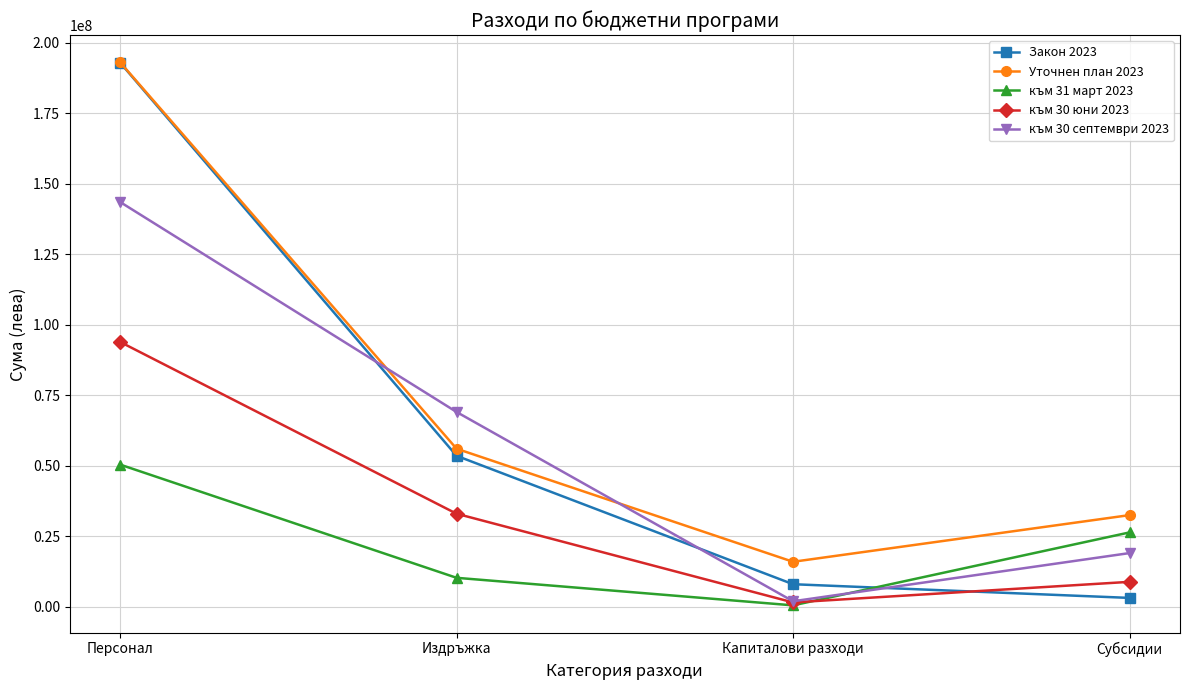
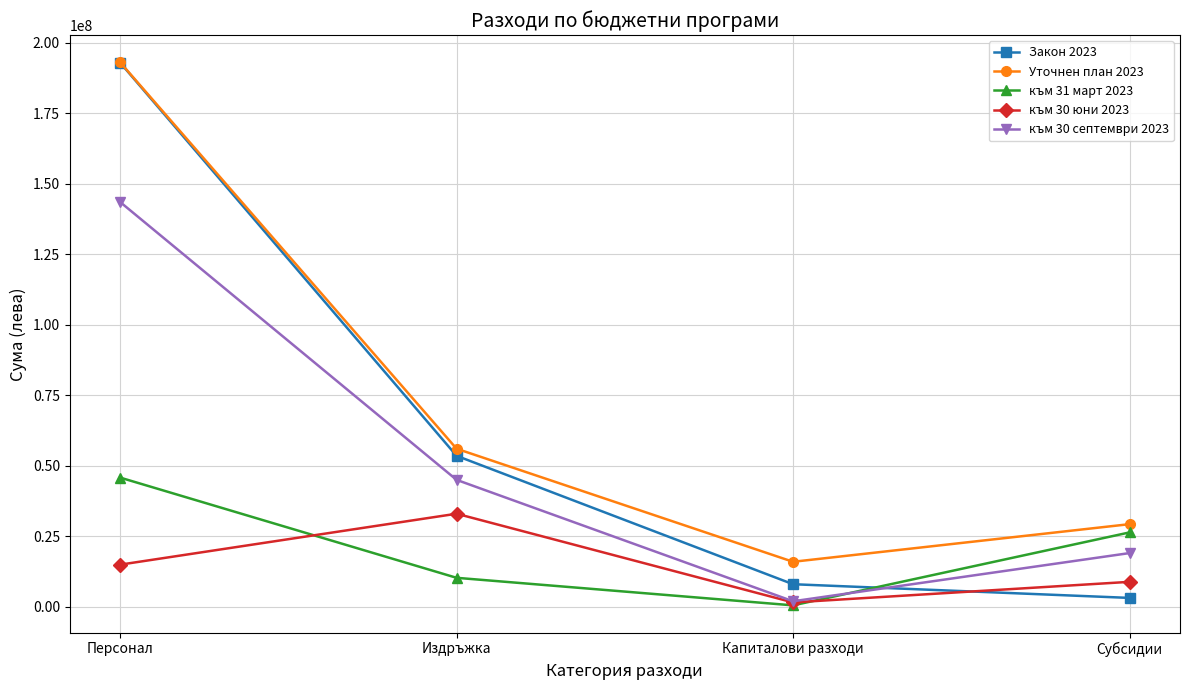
  {
    "Закон 2023": {
      "Издръжка": 54000000,
      "Капиталови разходи": 8000000,
      "Субсидии": 3000000
    },
    "Уточнен план 2023": {
      "Издръжка": 56000000,
      "Капиталови разходи": 16000000,
-     "Субсидии": 33000000
+     "Субсидии": 29000000
    },
    "към 31 март 2023": {
-     "Персонал": 50000000,
+     "Персонал": 46000000,
      "Издръжка": 10000000,
      "Капиталови разходи": 0,
      "Субсидии": 26000000
    },
    "към 30 юни 2023": {
-     "Персонал": 94000000,
+     "Персонал": 15000000,
      "Издръжка": 33000000,
      "Субсидии": 9000000
    },
    "към 30 септември 2023": {
      "Персонал": 144000000,
-     "Издръжка": 69000000,
+     "Издръжка": 45000000,
      "Субсидии": 19000000
    }
  }
